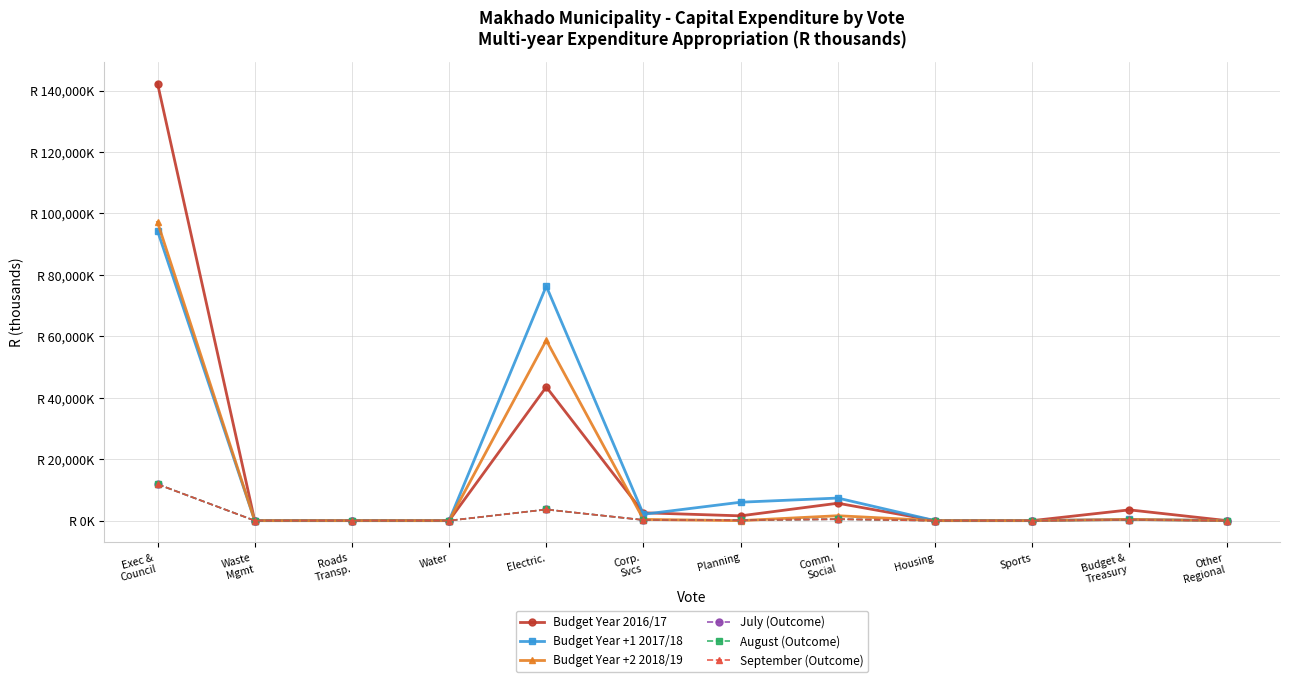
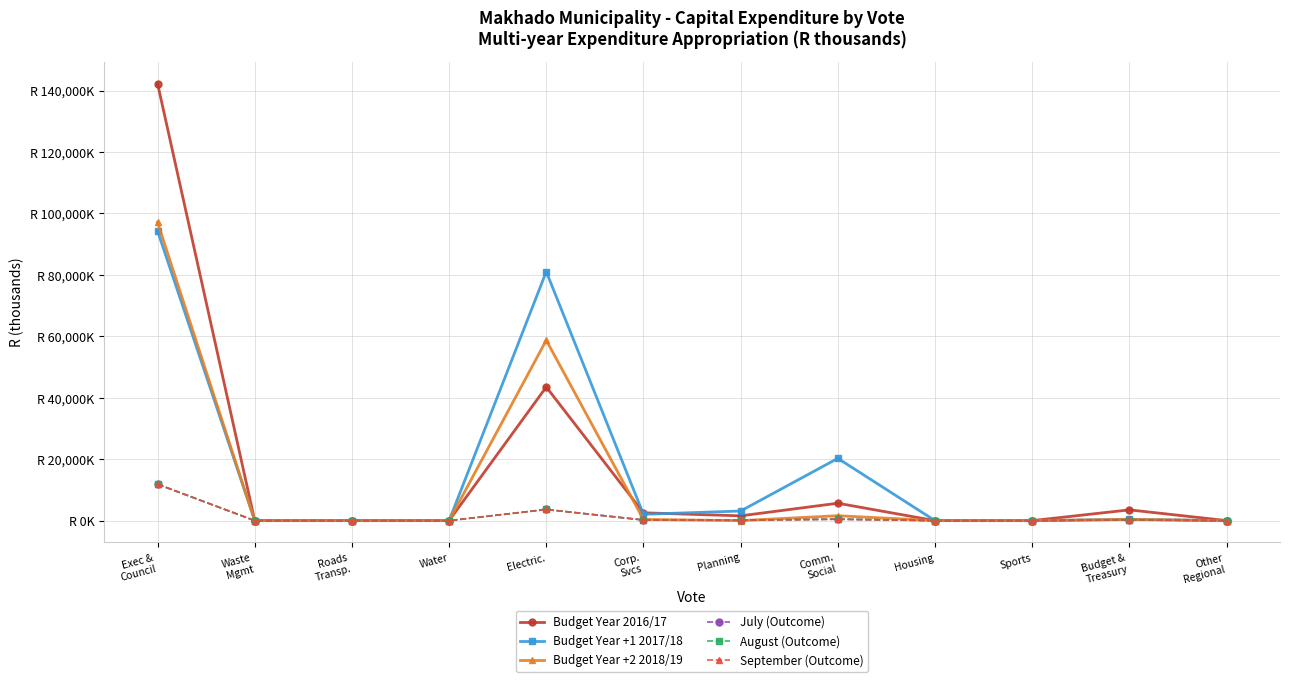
  {
    "Budget Year +1 2017/18": {
      "Exec & Council": "R 94,000,000",
-     "Electric.": "R 76,000,000",
-     "Planning": "R 6,000,000",
-     "Comm. Social": "R 7,000,000"
+     "Electric.": "R 81,000,000",
+     "Planning": "R 3,000,000",
+     "Comm. Social": "R 20,000,000"
    }
  }
